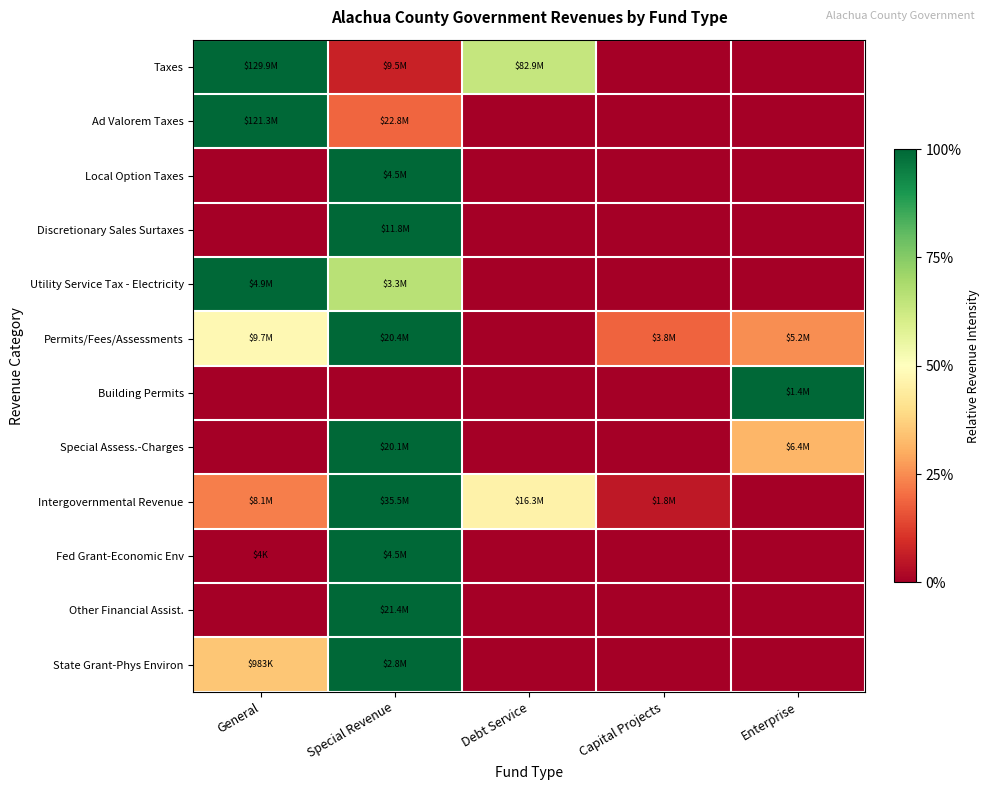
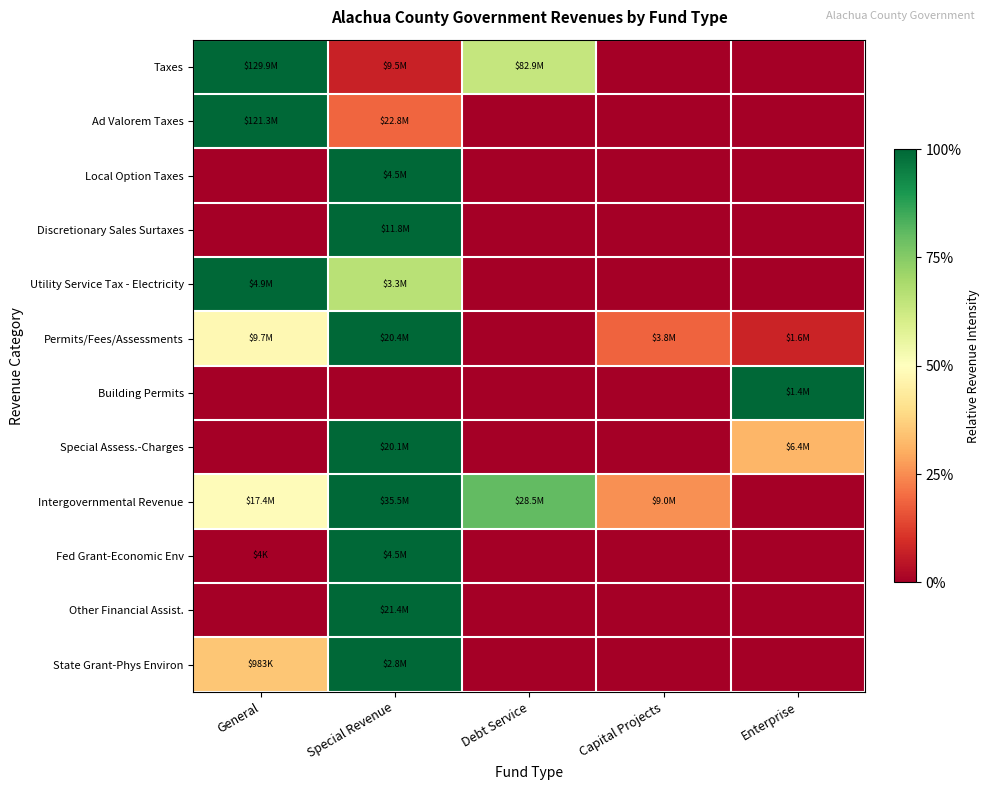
  {
    "Taxes": {
      "General": "$129.9M",
      "Special Revenue": "$9.5M",
      "Debt Service": "$82.9M"
    },
    "Ad Valorem Taxes": {
      "General": "$121.3M",
      "Special Revenue": "$22.8M"
    },
    "Local Option Taxes": {
      "Special Revenue": "$4.5M"
    },
    "Discretionary Sales Surtaxes": {
      "Special Revenue": "$11.8M"
    },
    "Utility Service Tax - Electricity": {
      "General": "$4.9M",
      "Special Revenue": "$3.3M"
    },
    "Permits/Fees/Assessments": {
      "General": "$9.7M",
      "Special Revenue": "$20.4M",
      "Capital Projects": "$3.8M",
-     "Enterprise": "$5.2M"
+     "Enterprise": "$1.6M"
    },
    "Building Permits": {
      "Enterprise": "$1.4M"
    },
    "Special Assess.-Charges": {
      "Special Revenue": "$20.1M",
      "Enterprise": "$6.4M"
    },
    "Intergovernmental Revenue": {
-     "General": "$8.1M",
+     "General": "$17.4M",
      "Special Revenue": "$35.5M",
-     "Debt Service": "$16.3M",
-     "Capital Projects": "$1.8M"
+     "Debt Service": "$28.5M",
+     "Capital Projects": "$9.0M"
    },
    "Fed Grant-Economic Env": {
      "General": "$4K",
      "Special Revenue": "$4.5M"
    },
    "Other Financial Assist.": {
      "Special Revenue": "$21.4M"
    },
    "State Grant-Phys Environ": {
      "General": "$983K",
      "Special Revenue": "$2.8M"
    }
  }
